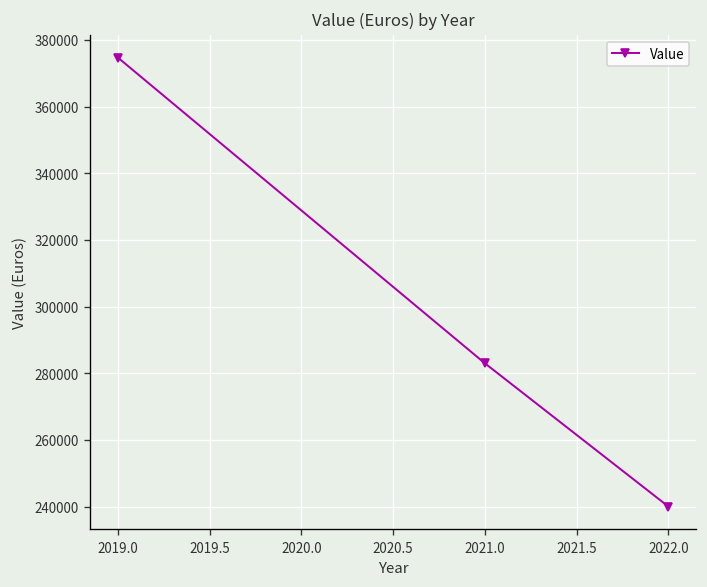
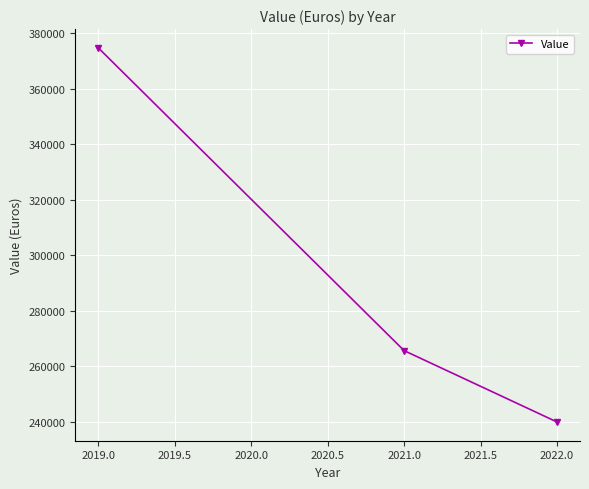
  {
    "2019.0": 375000,
-   "2021.0": 283000,
+   "2021.0": 266000,
    "2022.0": 240000
  }
